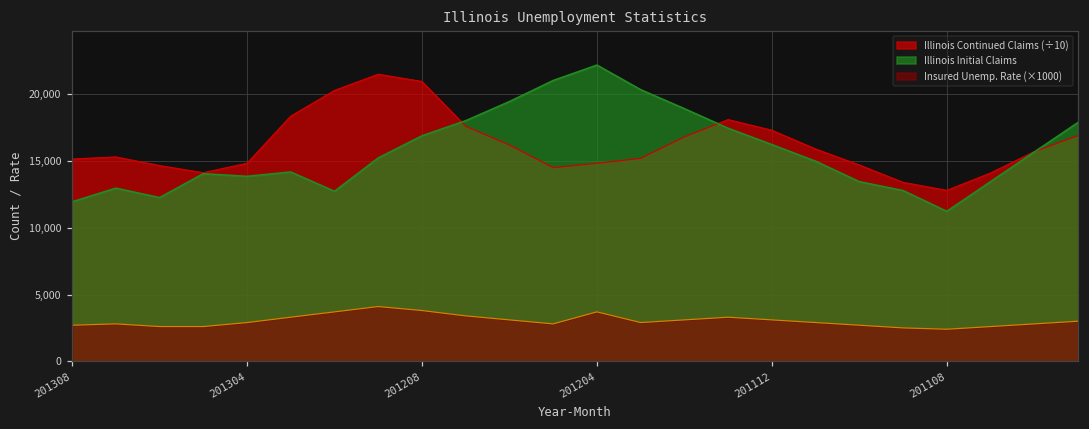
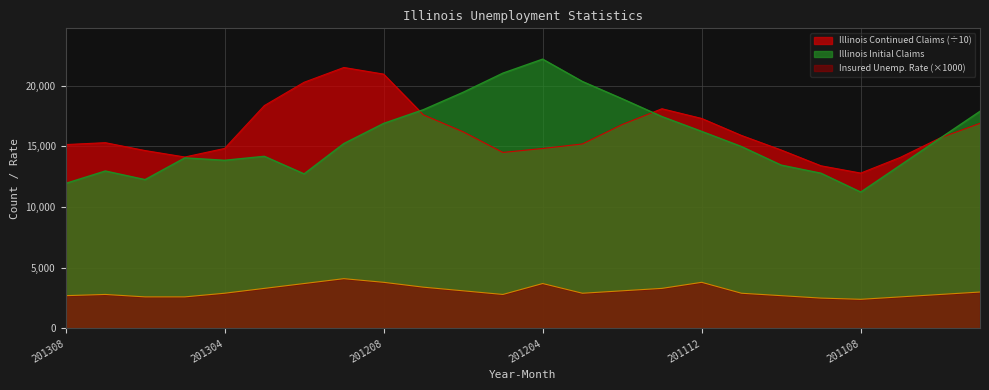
  {
    "Illinois Continued Claims (÷10)": {
      "201308": "15,100",
      "201304": "14,800",
      "201208": "21,000",
      "201204": "14,800",
      "201112": "17,300",
      "201108": "12,800"
    },
    "Illinois Initial Claims": {
      "201308": "11,900",
      "201304": "13,900",
      "201208": "16,900",
      "201204": "22,200",
      "201112": "16,200",
      "201108": "11,200"
    },
    "Insured Unemp. Rate (×1000)": {
      "201308": "2,700",
      "201304": "2,900",
      "201208": "3,800",
      "201204": "3,700",
-     "201112": "3,100",
+     "201112": "3,800",
      "201108": "2,400"
    }
  }
